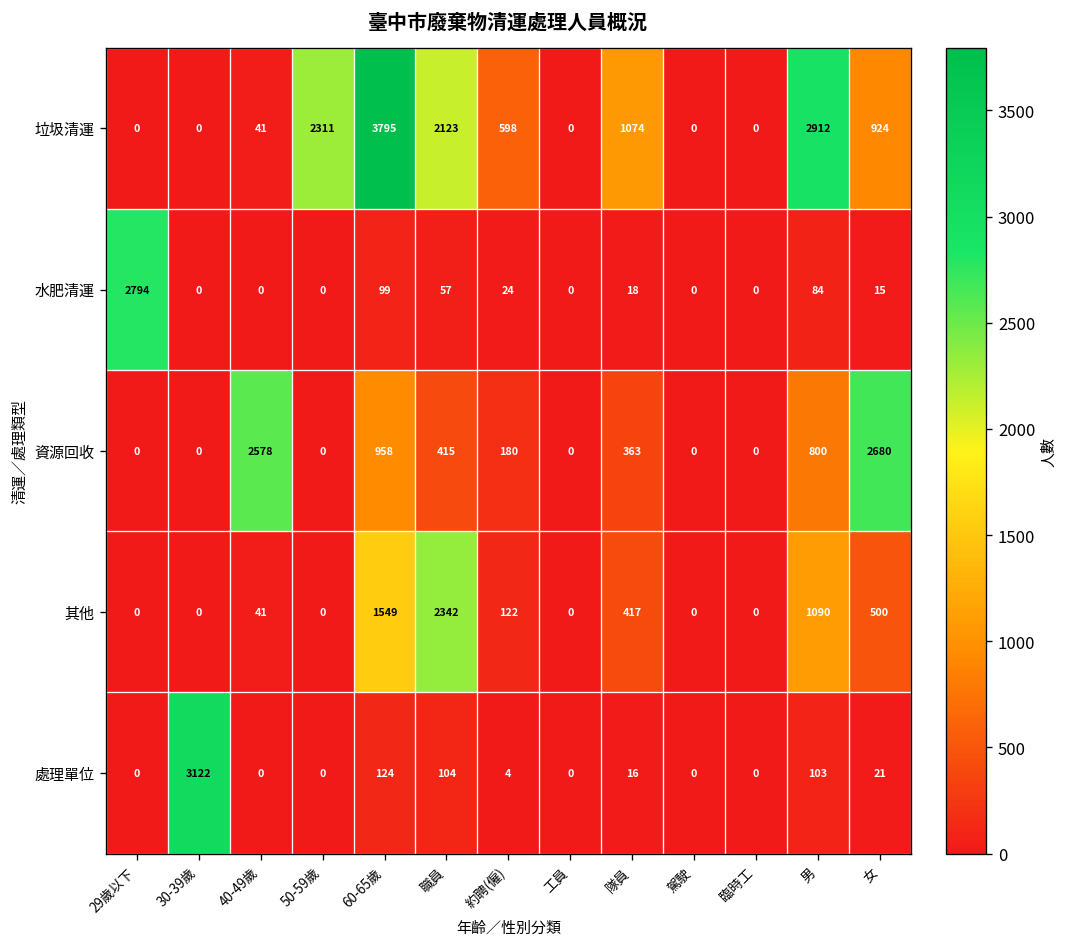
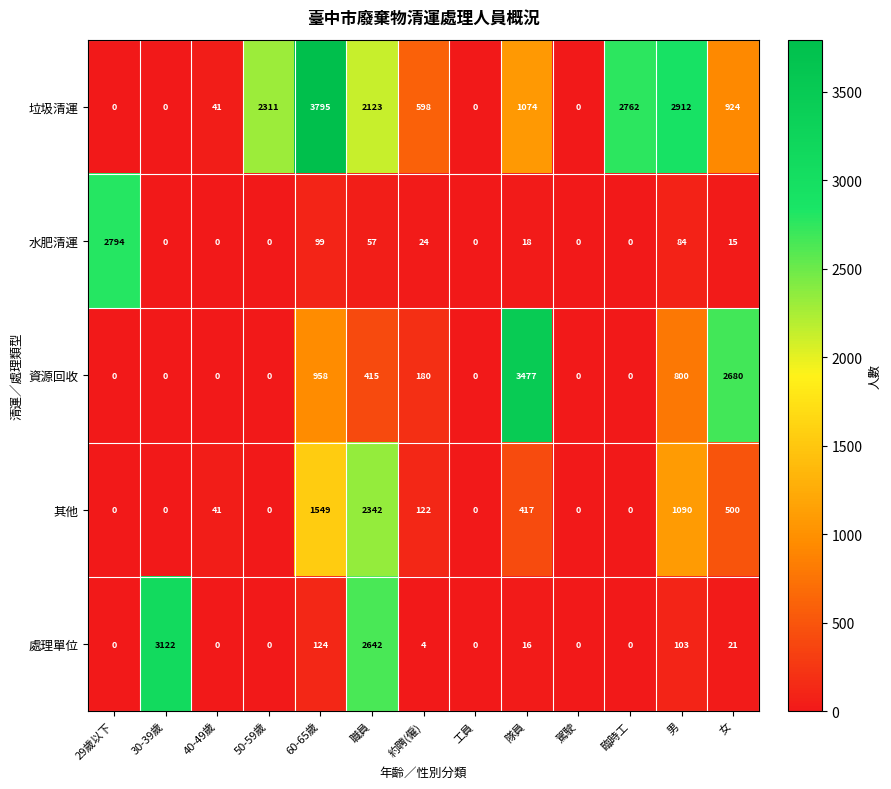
  {
    "垃圾清運": {
      "29歲以下": 0,
      "30-39歲": 0,
      "40-49歲": 41,
      "50-59歲": 2311,
      "60-65歲": 3795,
      "職員": 2123,
      "約聘(僱)": 598,
      "工員": 0,
      "隊員": 1074,
      "駕駛": 0,
-     "臨時工": 0,
+     "臨時工": 2762,
      "男": 2912,
      "女": 924
    },
    "水肥清運": {
      "29歲以下": 2794,
      "30-39歲": 0,
      "40-49歲": 0,
      "50-59歲": 0,
      "60-65歲": 99,
      "職員": 57,
      "約聘(僱)": 24,
      "工員": 0,
      "隊員": 18,
      "駕駛": 0,
      "臨時工": 0,
      "男": 84,
      "女": 15
    },
    "資源回收": {
      "29歲以下": 0,
      "30-39歲": 0,
-     "40-49歲": 2578,
+     "40-49歲": 0,
      "50-59歲": 0,
      "60-65歲": 958,
      "職員": 415,
      "約聘(僱)": 180,
      "工員": 0,
-     "隊員": 363,
+     "隊員": 3477,
      "駕駛": 0,
      "臨時工": 0,
      "男": 800,
      "女": 2680
    },
    "其他": {
      "29歲以下": 0,
      "30-39歲": 0,
      "40-49歲": 41,
      "50-59歲": 0,
      "60-65歲": 1549,
      "職員": 2342,
      "約聘(僱)": 122,
      "工員": 0,
      "隊員": 417,
      "駕駛": 0,
      "臨時工": 0,
      "男": 1090,
      "女": 500
    },
    "處理單位": {
      "29歲以下": 0,
      "30-39歲": 3122,
      "40-49歲": 0,
      "50-59歲": 0,
      "60-65歲": 124,
-     "職員": 104,
+     "職員": 2642,
      "約聘(僱)": 4,
      "工員": 0,
      "隊員": 16,
      "駕駛": 0,
      "臨時工": 0,
      "男": 103,
      "女": 21
    }
  }
